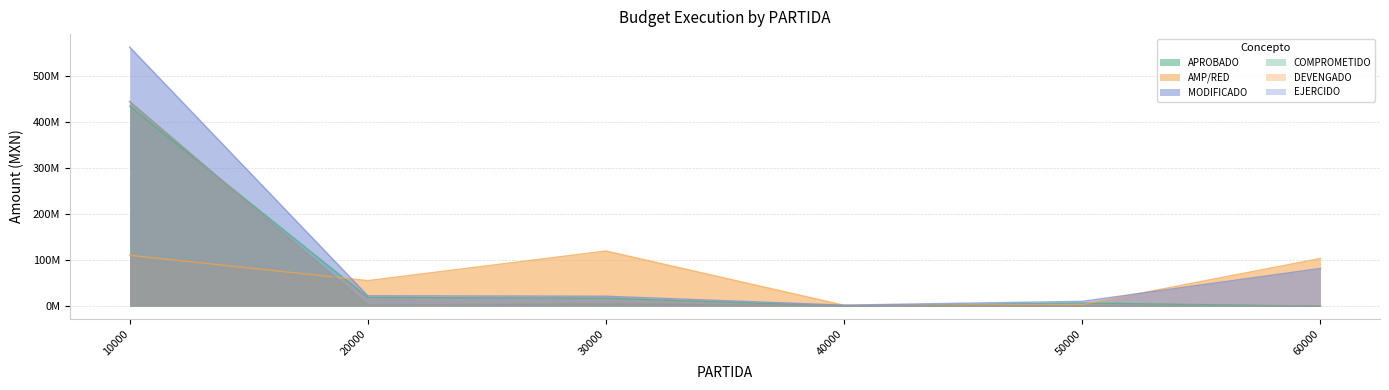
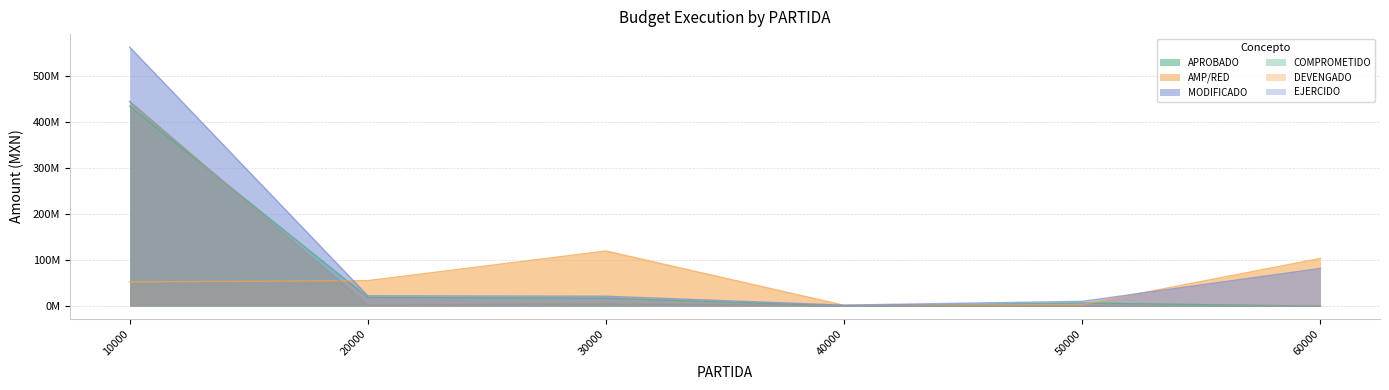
  {
    "APROBADO": {
      "10000": 430000000
    },
    "AMP/RED": {
-     "10000": 110000000,
+     "10000": 50000000,
      "20000": 60000000,
      "30000": 120000000,
      "60000": 100000000
    }
  }
